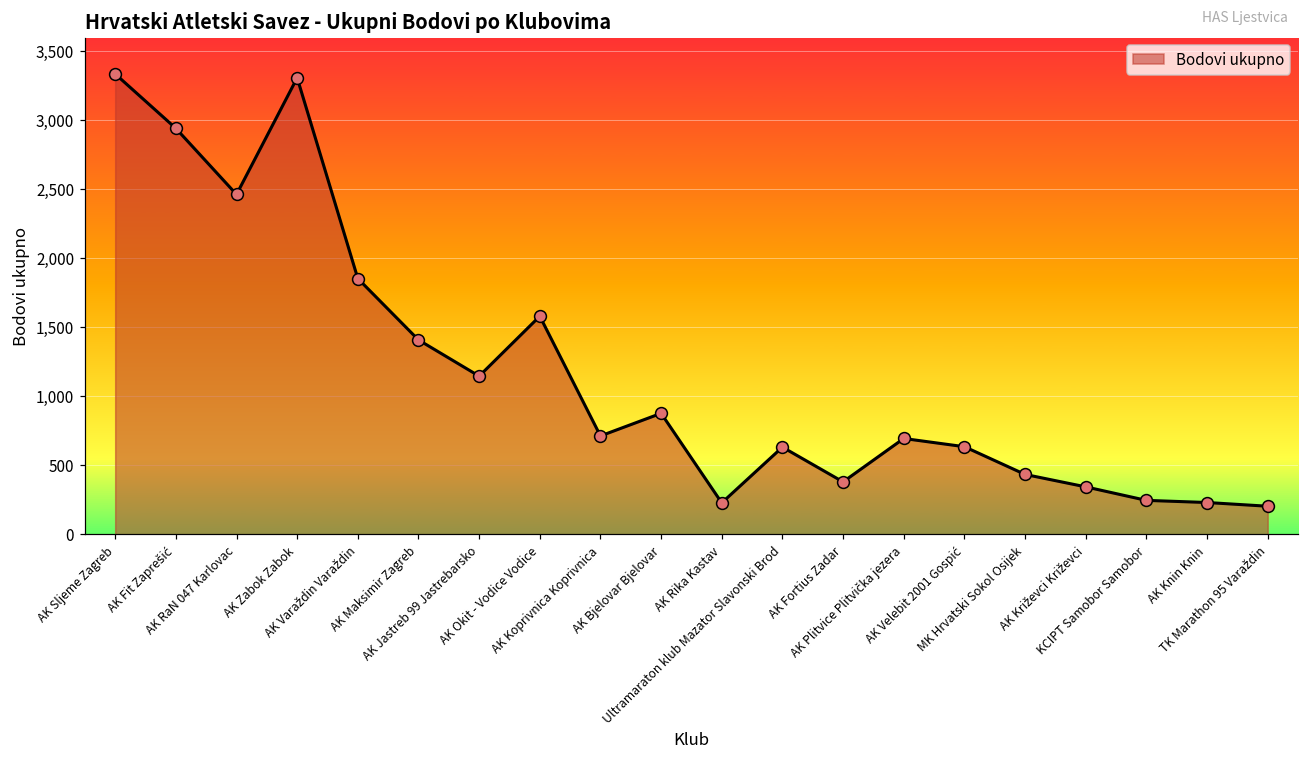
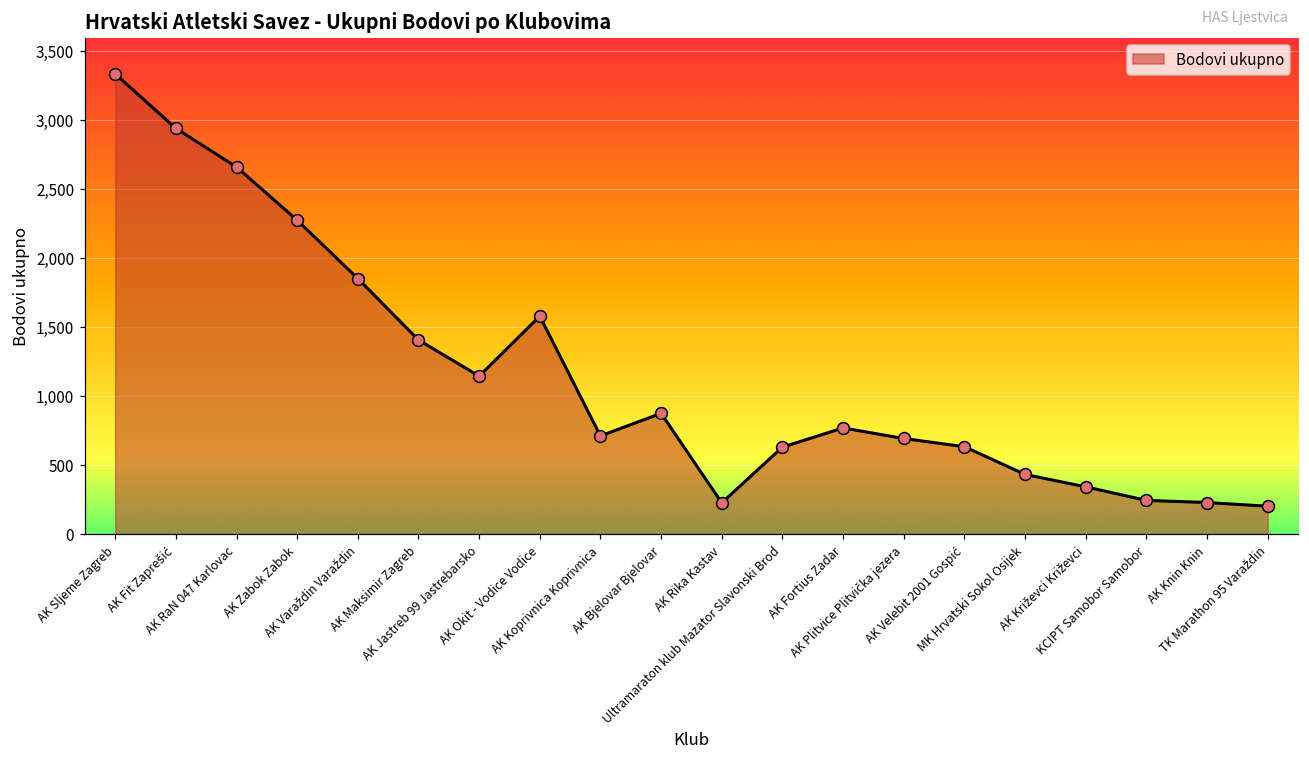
  {
    "AK Sljeme Zagreb": "3,340",
    "AK Fit Zaprešić": "2,940",
-   "AK RaN 047 Karlovac": "2,460",
-   "AK Zabok Zabok": "3,310",
+   "AK RaN 047 Karlovac": "2,660",
+   "AK Zabok Zabok": "2,280",
    "AK Varaždin Varaždin": "1,850",
    "AK Maksimir Zagreb": "1,410",
    "AK Jastreb 99 Jastrebarsko": "1,150",
    "AK Okit - Vodice Vodice": "1,580",
    "AK Koprivnica Koprivnica": "710",
    "AK Bjelovar Bjelovar": "880",
    "AK Rika Kastav": "230",
    "Ultramaraton klub Mazator Slavonski Brod": "630",
-   "AK Fortius Zadar": "380",
+   "AK Fortius Zadar": "770",
    "AK Plitvice Plitvička jezera": "690",
    "AK Velebit 2001 Gospić": "640",
    "MK Hrvatski Sokol Osijek": "430",
    "AK Križevci Križevci": "340",
    "KCIPT Samobor Samobor": "250",
    "AK Knin Knin": "230",
    "TK Marathon 95 Varaždin": "200"
  }
